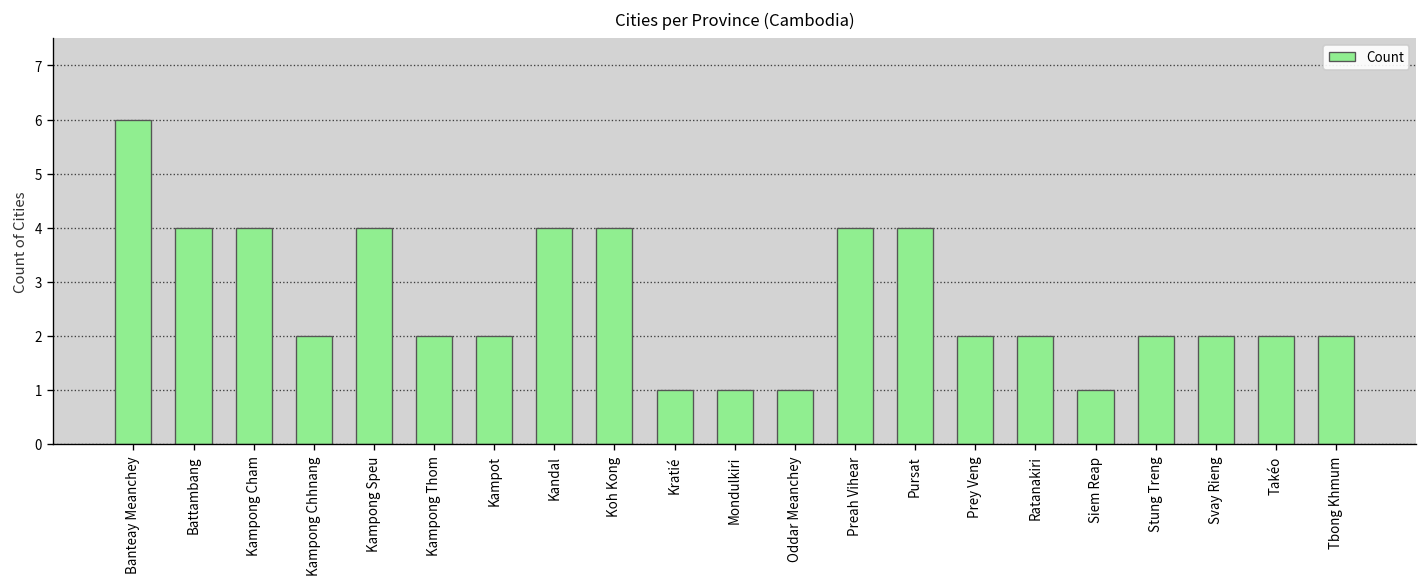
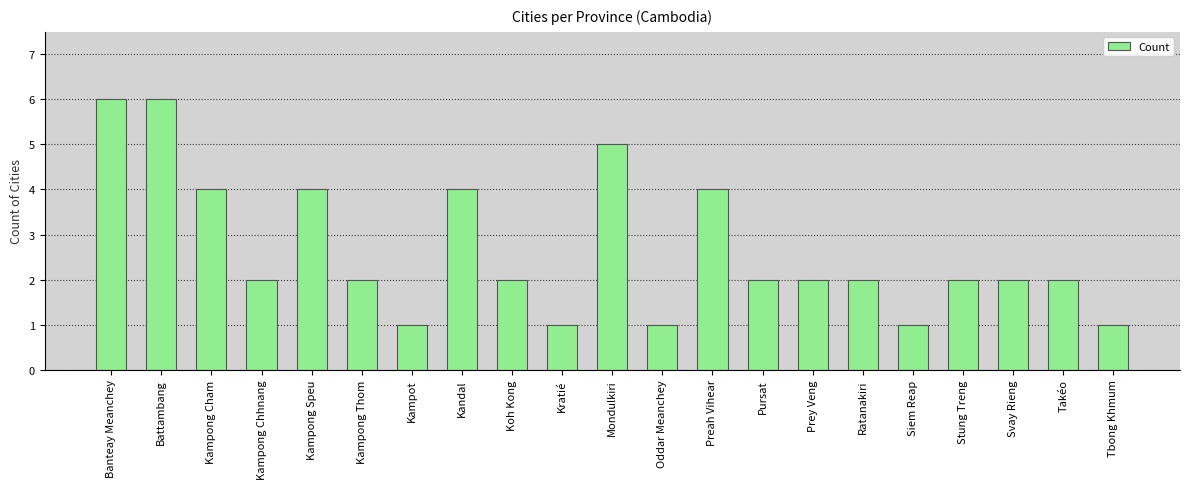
  {
    "Banteay Meanchey": 6,
-   "Battambang": 4,
+   "Battambang": 6,
    "Kampong Cham": 4,
    "Kampong Chhnang": 2,
    "Kampong Speu": 4,
    "Kampong Thom": 2,
-   "Kampot": 2,
+   "Kampot": 1,
    "Kandal": 4,
-   "Koh Kong": 4,
+   "Koh Kong": 2,
    "Kratié": 1,
-   "Mondulkiri": 1,
+   "Mondulkiri": 5,
    "Oddar Meanchey": 1,
    "Preah Vihear": 4,
-   "Pursat": 4,
+   "Pursat": 2,
    "Prey Veng": 2,
    "Ratanakiri": 2,
    "Siem Reap": 1,
    "Stung Treng": 2,
    "Svay Rieng": 2,
    "Takéo": 2,
-   "Tbong Khmum": 2
+   "Tbong Khmum": 1
  }
